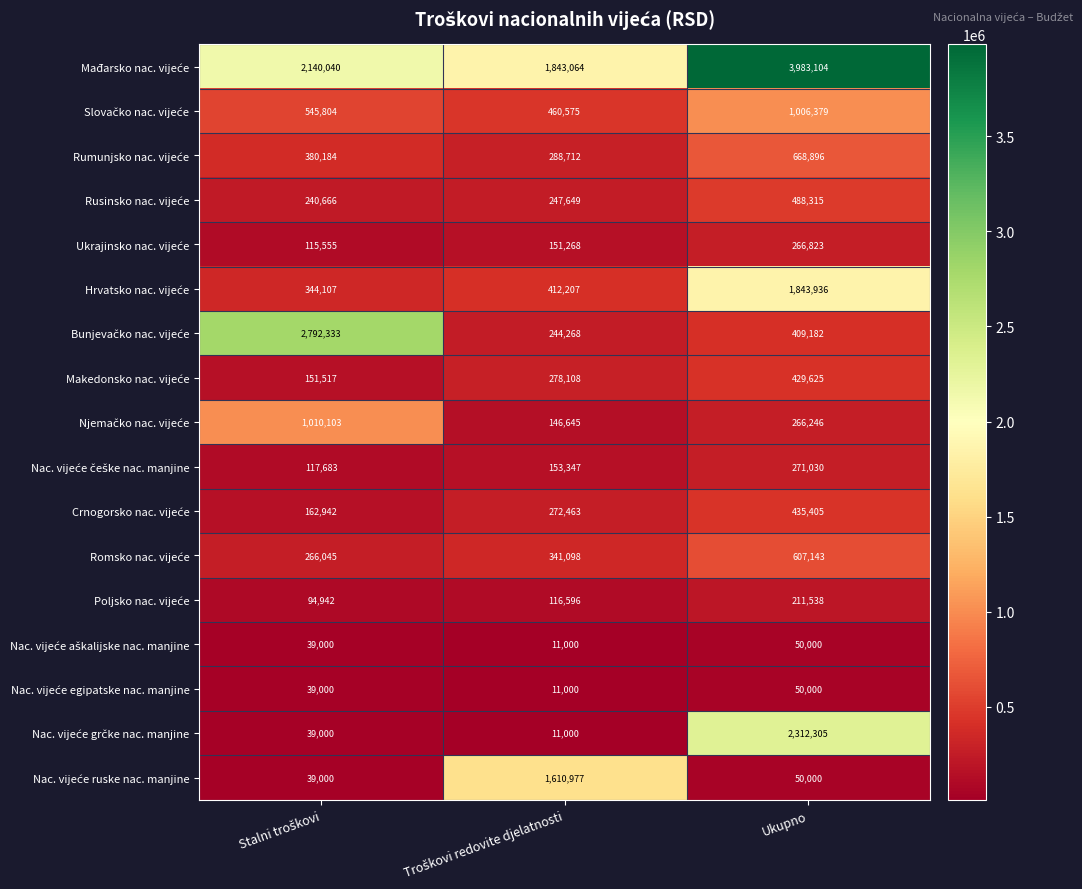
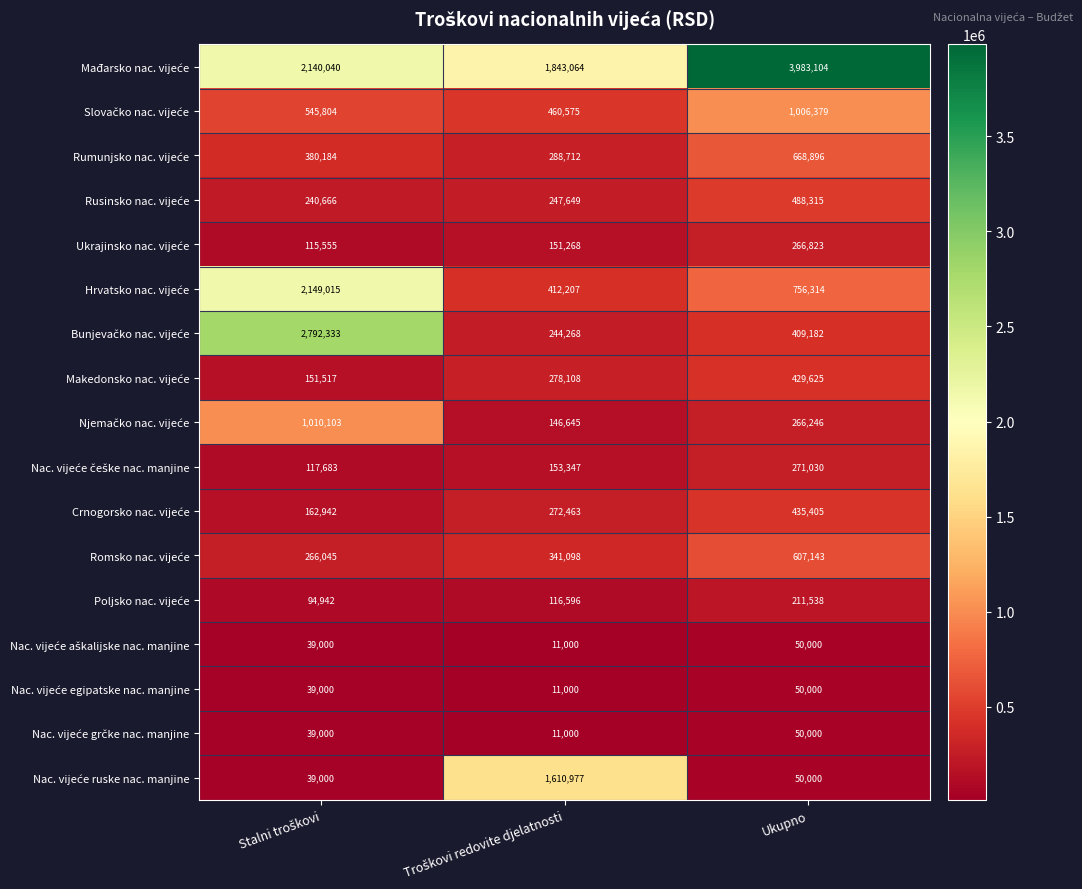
  {
    "Mađarsko nac. vijeće": {
      "Stalni troškovi": "2,140,040",
      "Troškovi redovite djelatnosti": "1,843,064",
      "Ukupno": "3,983,104"
    },
    "Slovačko nac. vijeće": {
      "Stalni troškovi": "545,804",
      "Troškovi redovite djelatnosti": "460,575",
      "Ukupno": "1,006,379"
    },
    "Rumunjsko nac. vijeće": {
      "Stalni troškovi": "380,184",
      "Troškovi redovite djelatnosti": "288,712",
      "Ukupno": "668,896"
    },
    "Rusinsko nac. vijeće": {
      "Stalni troškovi": "240,666",
      "Troškovi redovite djelatnosti": "247,649",
      "Ukupno": "488,315"
    },
    "Ukrajinsko nac. vijeće": {
      "Stalni troškovi": "115,555",
      "Troškovi redovite djelatnosti": "151,268",
      "Ukupno": "266,823"
    },
    "Hrvatsko nac. vijeće": {
-     "Stalni troškovi": "344,107",
+     "Stalni troškovi": "2,149,015",
      "Troškovi redovite djelatnosti": "412,207",
-     "Ukupno": "1,843,936"
+     "Ukupno": "756,314"
    },
    "Bunjevačko nac. vijeće": {
      "Stalni troškovi": "2,792,333",
      "Troškovi redovite djelatnosti": "244,268",
      "Ukupno": "409,182"
    },
    "Makedonsko nac. vijeće": {
      "Stalni troškovi": "151,517",
      "Troškovi redovite djelatnosti": "278,108",
      "Ukupno": "429,625"
    },
    "Njemačko nac. vijeće": {
      "Stalni troškovi": "1,010,103",
      "Troškovi redovite djelatnosti": "146,645",
      "Ukupno": "266,246"
    },
    "Nac. vijeće češke nac. manjine": {
      "Stalni troškovi": "117,683",
      "Troškovi redovite djelatnosti": "153,347",
      "Ukupno": "271,030"
    },
    "Crnogorsko nac. vijeće": {
      "Stalni troškovi": "162,942",
      "Troškovi redovite djelatnosti": "272,463",
      "Ukupno": "435,405"
    },
    "Romsko nac. vijeće": {
      "Stalni troškovi": "266,045",
      "Troškovi redovite djelatnosti": "341,098",
      "Ukupno": "607,143"
    },
    "Poljsko nac. vijeće": {
      "Stalni troškovi": "94,942",
      "Troškovi redovite djelatnosti": "116,596",
      "Ukupno": "211,538"
    },
    "Nac. vijeće aškalijske nac. manjine": {
      "Stalni troškovi": "39,000",
      "Troškovi redovite djelatnosti": "11,000",
      "Ukupno": "50,000"
    },
    "Nac. vijeće egipatske nac. manjine": {
      "Stalni troškovi": "39,000",
      "Troškovi redovite djelatnosti": "11,000",
      "Ukupno": "50,000"
    },
    "Nac. vijeće grčke nac. manjine": {
      "Stalni troškovi": "39,000",
      "Troškovi redovite djelatnosti": "11,000",
-     "Ukupno": "2,312,305"
+     "Ukupno": "50,000"
    },
    "Nac. vijeće ruske nac. manjine": {
      "Stalni troškovi": "39,000",
      "Troškovi redovite djelatnosti": "1,610,977",
      "Ukupno": "50,000"
    }
  }
